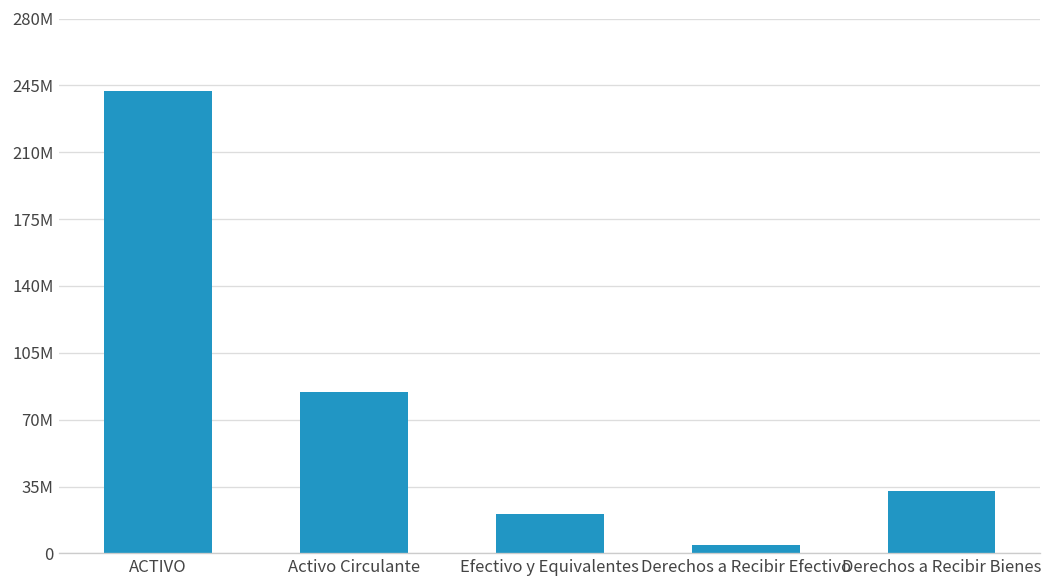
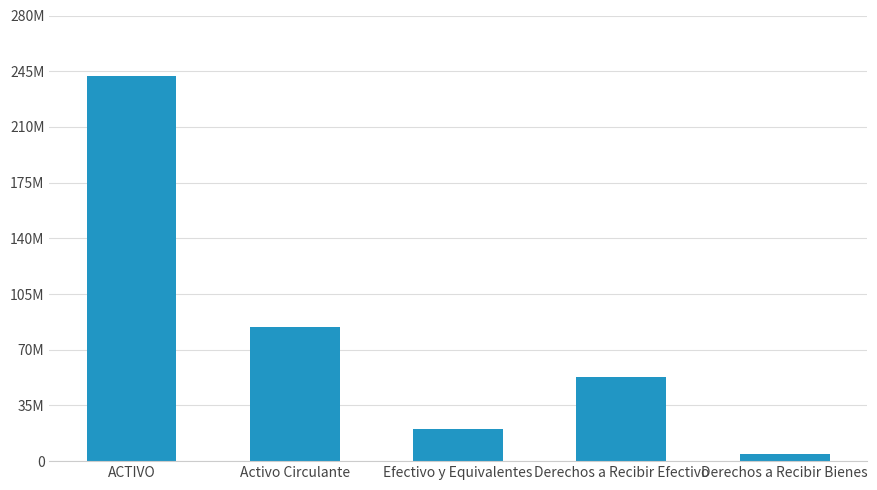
  {
    "ACTIVO": 242000000,
    "Activo Circulante": 84000000,
    "Efectivo y Equivalentes": 20000000,
-   "Derechos a Recibir Efectivo": 4000000,
-   "Derechos a Recibir Bienes": 32000000
+   "Derechos a Recibir Efectivo": 53000000,
+   "Derechos a Recibir Bienes": 4000000
  }
